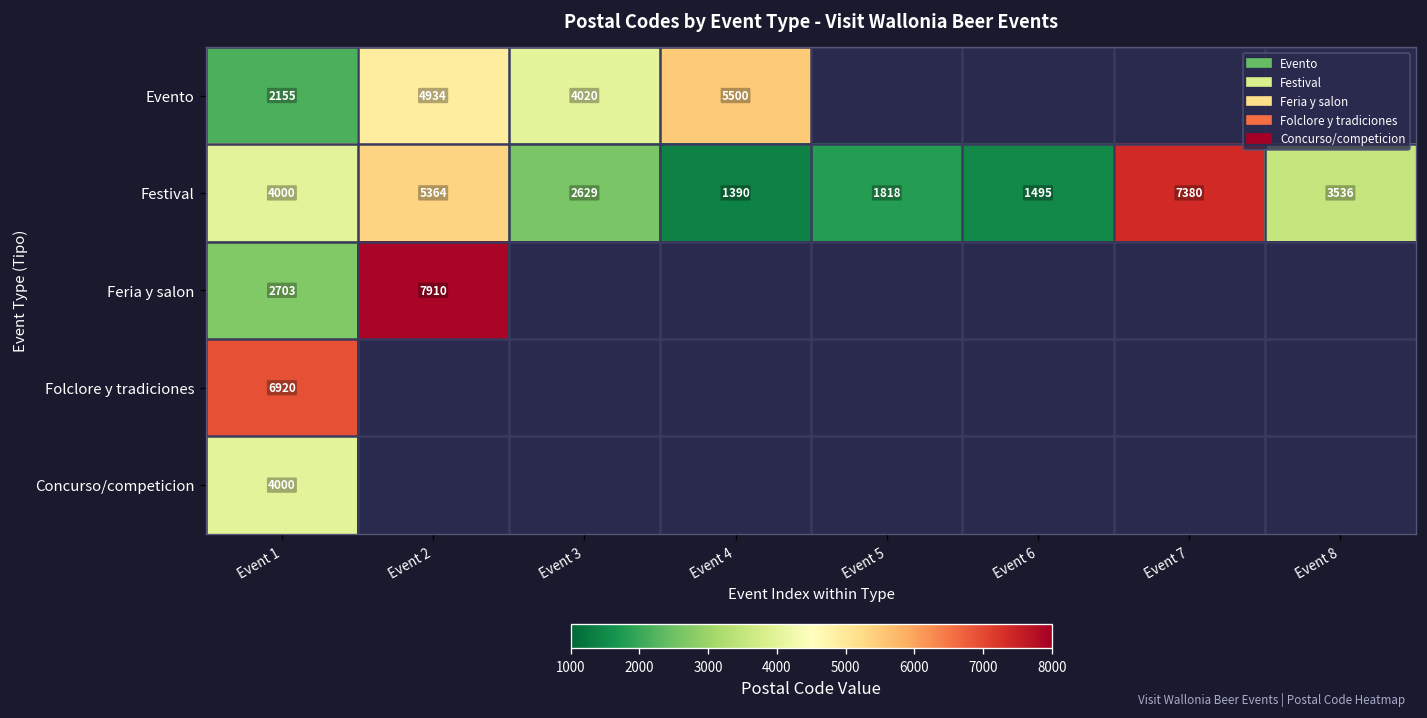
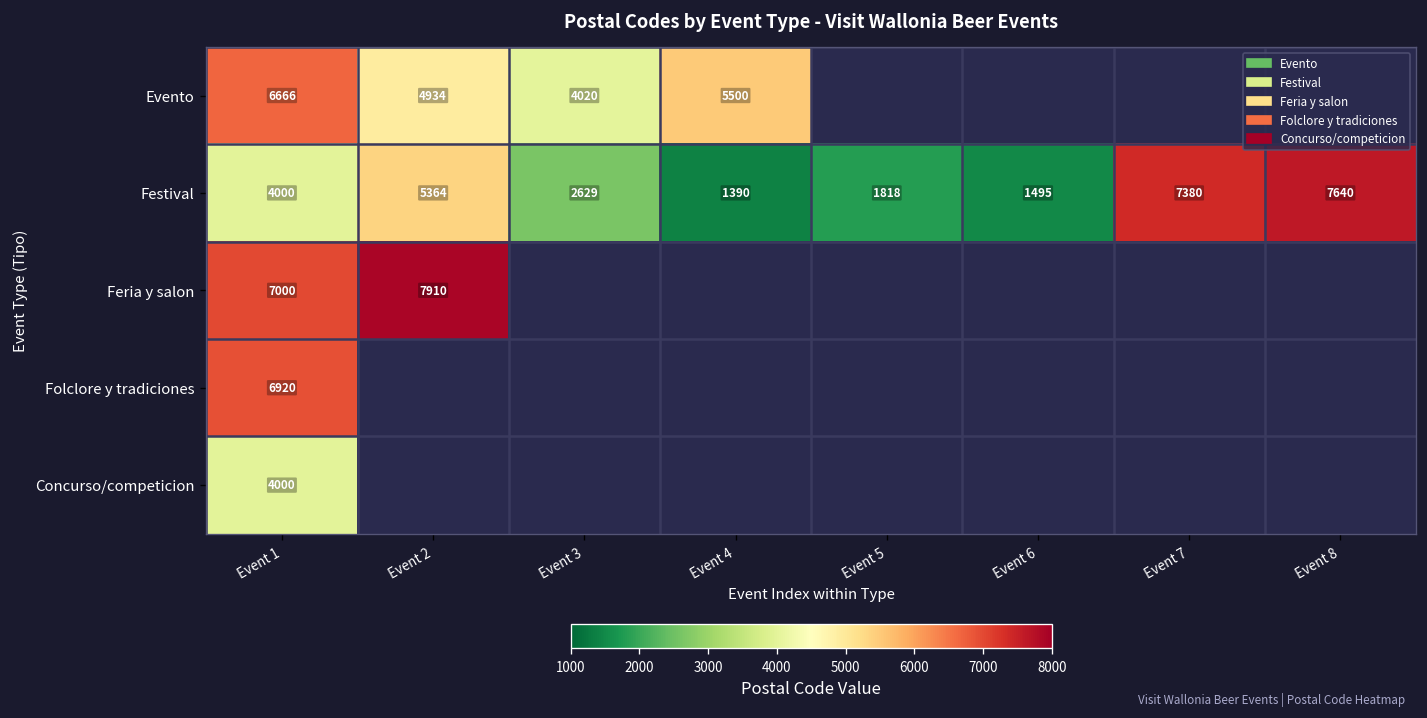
  {
    "Evento": {
-     "Event 1": 2155
+     "Event 1": 6666
    },
    "Festival": {
-     "Event 8": 3536
+     "Event 8": 7640
    },
    "Feria y salon": {
-     "Event 1": 2703
+     "Event 1": 7000
    }
  }
